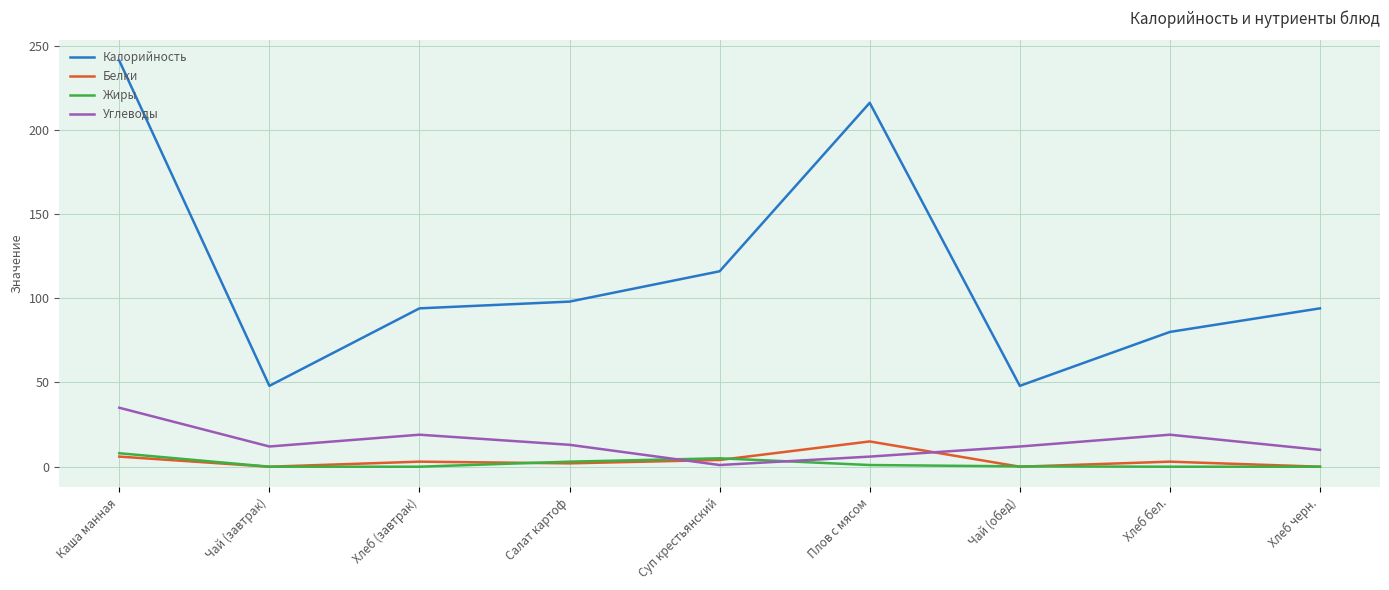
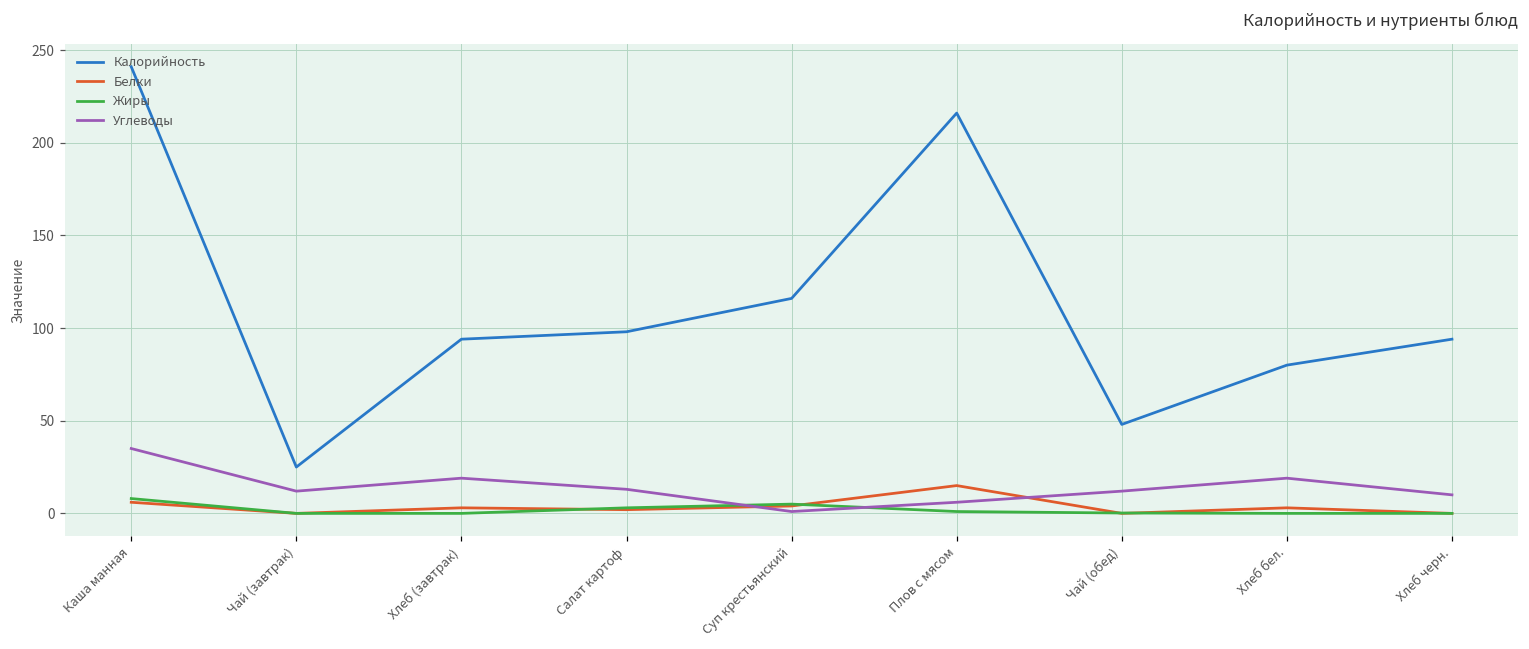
  {
    "Калорийность": {
      "Каша манная": 241,
-     "Чай (завтрак)": 48,
+     "Чай (завтрак)": 25,
      "Хлеб (завтрак)": 94,
      "Салат картоф": 98,
      "Суп крестьянский": 116,
      "Плов с мясом": 216,
      "Чай (обед)": 48,
      "Хлеб бел.": 80,
      "Хлеб черн.": 94
    },
    "Белки": {
      "Каша манная": 6,
      "Хлеб (завтрак)": 3,
      "Плов с мясом": 15,
      "Хлеб бел.": 3
    },
    "Жиры": {
      "Каша манная": 8,
      "Хлеб (завтрак)": 0,
      "Плов с мясом": 1,
      "Хлеб бел.": 0
    },
    "Углеводы": {
      "Каша манная": 35,
      "Чай (завтрак)": 12,
      "Хлеб (завтрак)": 19,
      "Салат картоф": 13,
      "Суп крестьянский": 1,
      "Плов с мясом": 6,
      "Чай (обед)": 12,
      "Хлеб бел.": 19,
      "Хлеб черн.": 10
    }
  }
